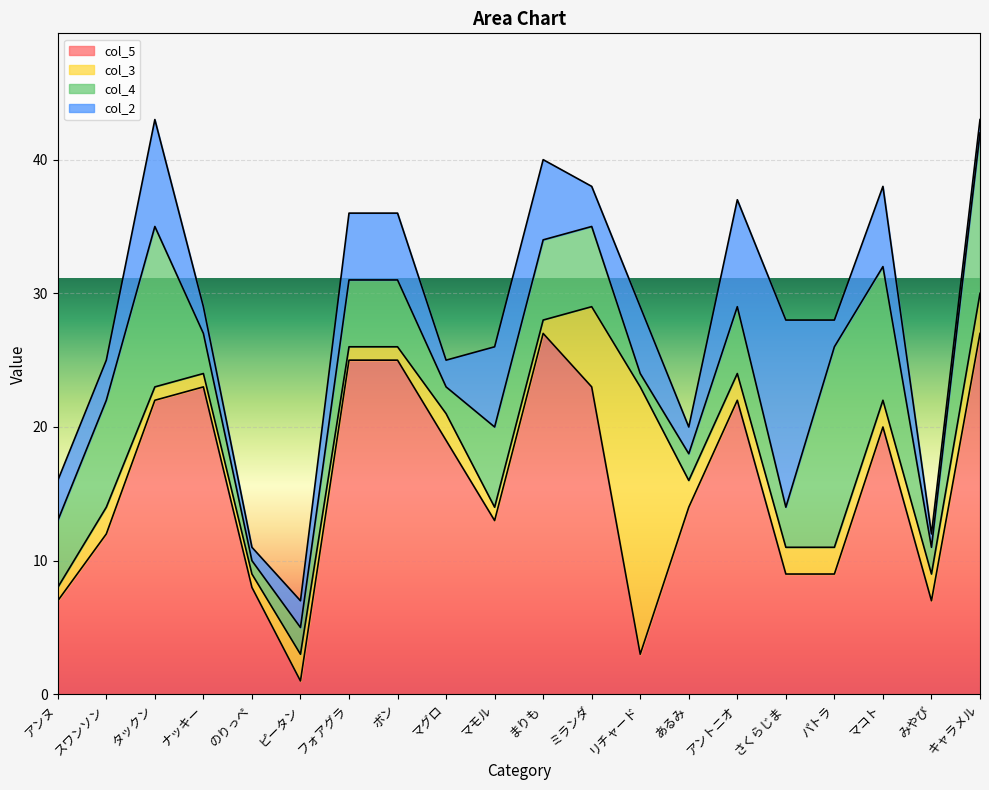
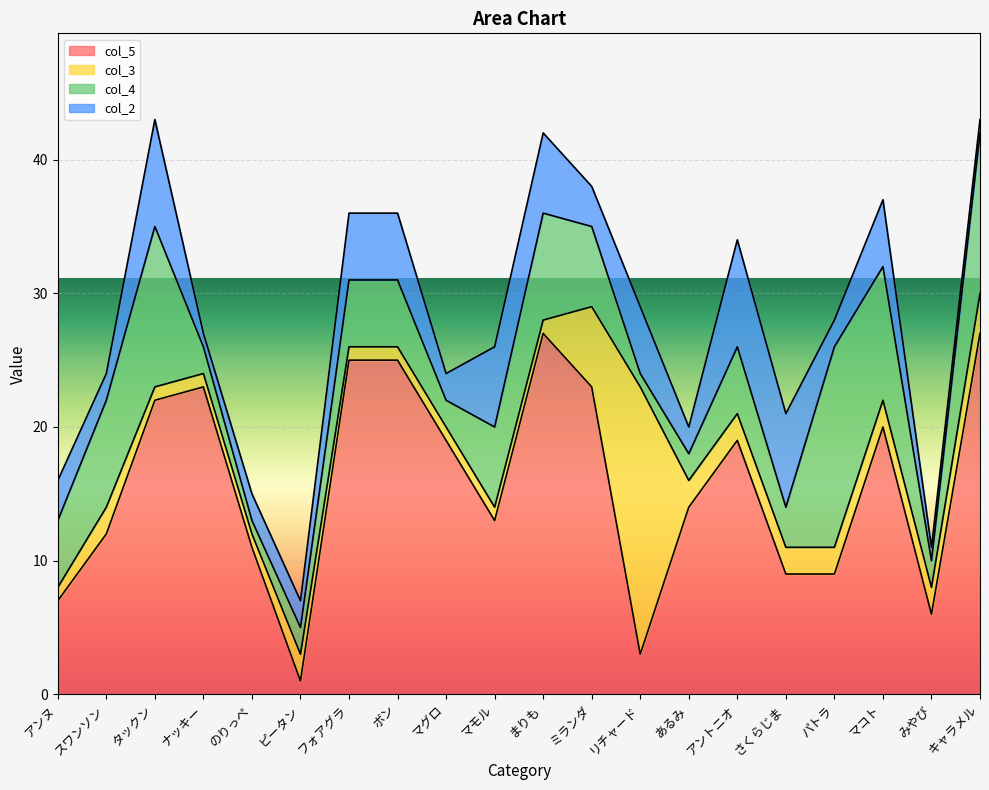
  {
    "col_5": {
      "アンヌ": 7,
      "スワンソン": 12,
      "タックン": 22,
      "ナッキー": 23,
-     "のりっぺ": 8,
+     "のりっぺ": 11,
      "ピータン": 1,
      "フォアグラ": 25,
      "ボン": 25,
      "マグロ": 19,
      "マモル": 13,
      "まりも": 27,
      "ミランダ": 23,
      "リチャード": 3,
      "あるみ": 14,
-     "アントニオ": 22,
+     "アントニオ": 19,
      "さくらじま": 9,
      "パトラ": 9,
      "マコト": 20,
-     "みやび": 7,
+     "みやび": 6,
      "キャラメル": 27
    },
    "col_3": {
      "アンヌ": 1,
      "スワンソン": 2,
      "タックン": 1,
      "ナッキー": 1,
      "のりっぺ": 1,
      "ピータン": 2,
      "フォアグラ": 1,
      "ボン": 1,
-     "マグロ": 2,
+     "マグロ": 1,
      "マモル": 1,
      "まりも": 1,
      "ミランダ": 6,
      "リチャード": 20,
      "あるみ": 2,
      "アントニオ": 2,
      "さくらじま": 2,
      "パトラ": 2,
      "マコト": 2,
      "みやび": 2,
      "キャラメル": 3
    },
    "col_4": {
      "アンヌ": 5,
      "スワンソン": 8,
      "タックン": 12,
-     "ナッキー": 3,
+     "ナッキー": 2,
      "のりっぺ": 1,
      "ピータン": 2,
      "フォアグラ": 5,
      "ボン": 5,
      "マグロ": 2,
      "マモル": 6,
-     "まりも": 6,
+     "まりも": 8,
      "ミランダ": 6,
      "リチャード": 1,
      "あるみ": 2,
      "アントニオ": 5,
      "さくらじま": 3,
      "パトラ": 15,
      "マコト": 10,
      "みやび": 2,
      "キャラメル": 12
    },
    "col_2": {
      "アンヌ": 3,
-     "スワンソン": 3,
+     "スワンソン": 2,
      "タックン": 8,
-     "ナッキー": 2,
-     "のりっぺ": 1,
+     "ナッキー": 1,
+     "のりっぺ": 2,
      "ピータン": 2,
      "フォアグラ": 5,
      "ボン": 5,
      "マグロ": 2,
      "マモル": 6,
      "まりも": 6,
      "ミランダ": 3,
      "リチャード": 5,
      "あるみ": 2,
      "アントニオ": 8,
-     "さくらじま": 14,
+     "さくらじま": 7,
      "パトラ": 2,
-     "マコト": 6,
+     "マコト": 5,
      "みやび": 1,
      "キャラメル": 1
    }
  }
